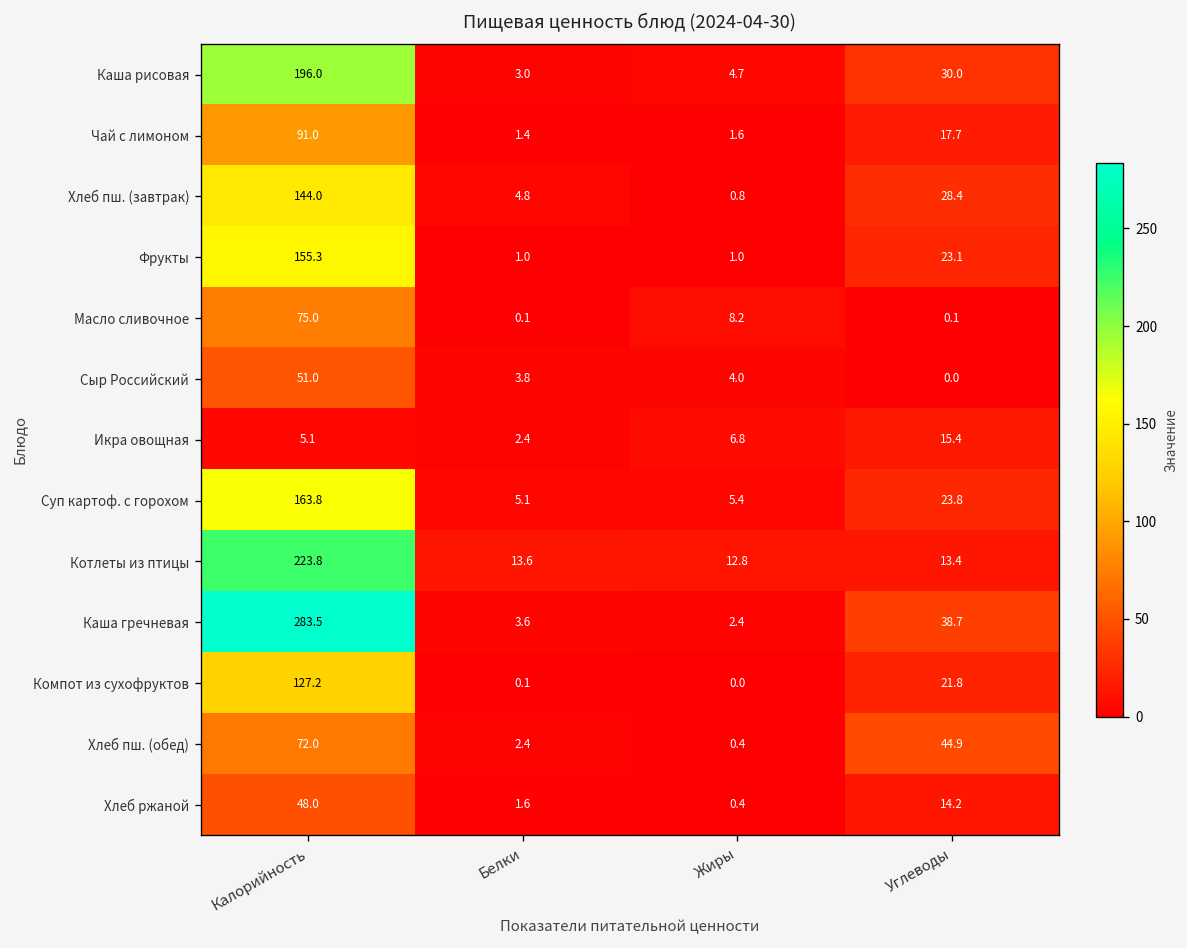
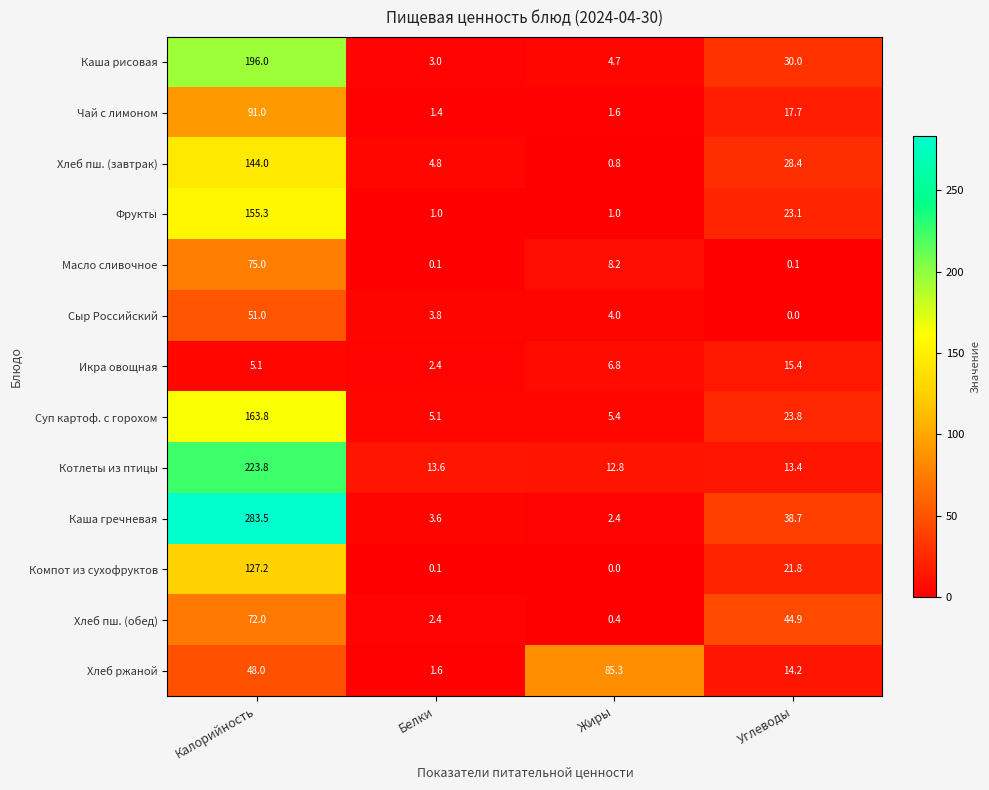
  {
    "Каша рисовая": {
      "Калорийность": 196.0,
      "Белки": 3.0,
      "Жиры": 4.7,
      "Углеводы": 30.0
    },
    "Чай с лимоном": {
      "Калорийность": 91.0,
      "Белки": 1.4,
      "Жиры": 1.6,
      "Углеводы": 17.7
    },
    "Хлеб пш. (завтрак)": {
      "Калорийность": 144.0,
      "Белки": 4.8,
      "Жиры": 0.8,
      "Углеводы": 28.4
    },
    "Фрукты": {
      "Калорийность": 155.3,
      "Белки": 1.0,
      "Жиры": 1.0,
      "Углеводы": 23.1
    },
    "Масло сливочное": {
      "Калорийность": 75.0,
      "Белки": 0.1,
      "Жиры": 8.2,
      "Углеводы": 0.1
    },
    "Сыр Российский": {
      "Калорийность": 51.0,
      "Белки": 3.8,
      "Жиры": 4.0,
      "Углеводы": 0.0
    },
    "Икра овощная": {
      "Калорийность": 5.1,
      "Белки": 2.4,
      "Жиры": 6.8,
      "Углеводы": 15.4
    },
    "Суп картоф. с горохом": {
      "Калорийность": 163.8,
      "Белки": 5.1,
      "Жиры": 5.4,
      "Углеводы": 23.8
    },
    "Котлеты из птицы": {
      "Калорийность": 223.8,
      "Белки": 13.6,
      "Жиры": 12.8,
      "Углеводы": 13.4
    },
    "Каша гречневая": {
      "Калорийность": 283.5,
      "Белки": 3.6,
      "Жиры": 2.4,
      "Углеводы": 38.7
    },
    "Компот из сухофруктов": {
      "Калорийность": 127.2,
      "Белки": 0.1,
      "Жиры": 0.0,
      "Углеводы": 21.8
    },
    "Хлеб пш. (обед)": {
      "Калорийность": 72.0,
      "Белки": 2.4,
      "Жиры": 0.4,
      "Углеводы": 44.9
    },
    "Хлеб ржаной": {
      "Калорийность": 48.0,
      "Белки": 1.6,
-     "Жиры": 0.4,
+     "Жиры": 85.3,
      "Углеводы": 14.2
    }
  }
